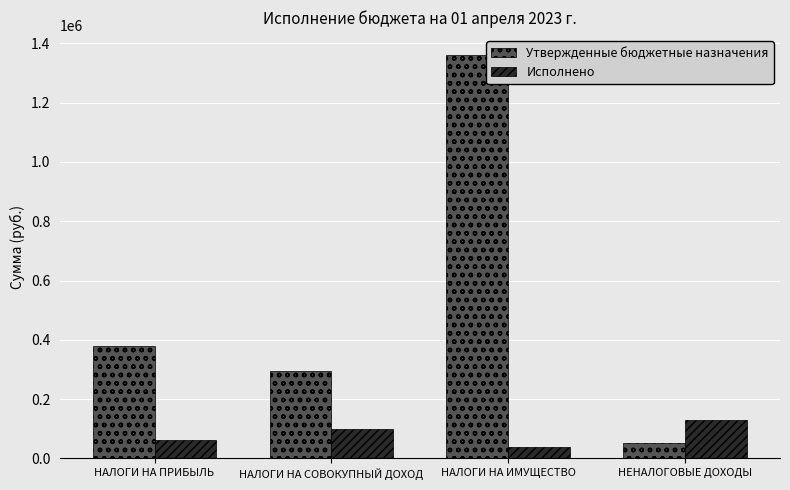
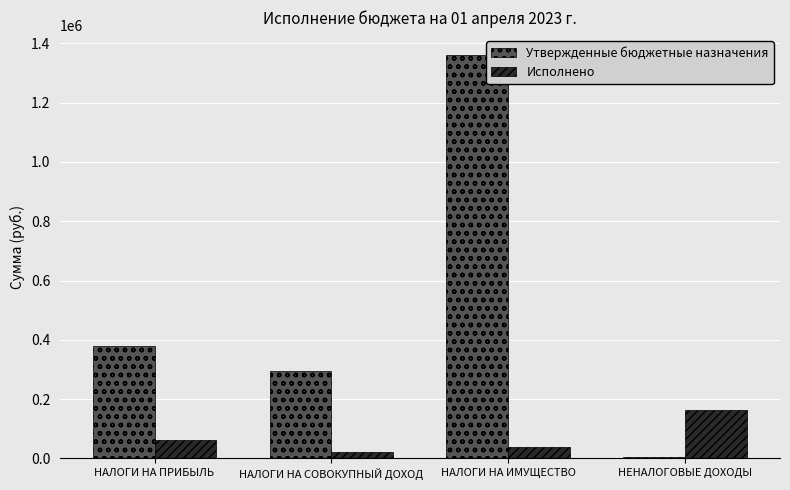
  {
    "Утвержденные бюджетные назначения": {
      "НАЛОГИ НА ПРИБЫЛЬ": 380000,
      "НАЛОГИ НА СОВОКУПНЫЙ ДОХОД": 290000,
      "НАЛОГИ НА ИМУЩЕСТВО": 1360000,
-     "НЕНАЛОГОВЫЕ ДОХОДЫ": 50000
+     "НЕНАЛОГОВЫЕ ДОХОДЫ": 0
    },
    "Исполнено": {
      "НАЛОГИ НА ПРИБЫЛЬ": 60000,
-     "НАЛОГИ НА СОВОКУПНЫЙ ДОХОД": 100000,
+     "НАЛОГИ НА СОВОКУПНЫЙ ДОХОД": 20000,
      "НАЛОГИ НА ИМУЩЕСТВО": 40000,
-     "НЕНАЛОГОВЫЕ ДОХОДЫ": 130000
+     "НЕНАЛОГОВЫЕ ДОХОДЫ": 160000
    }
  }
